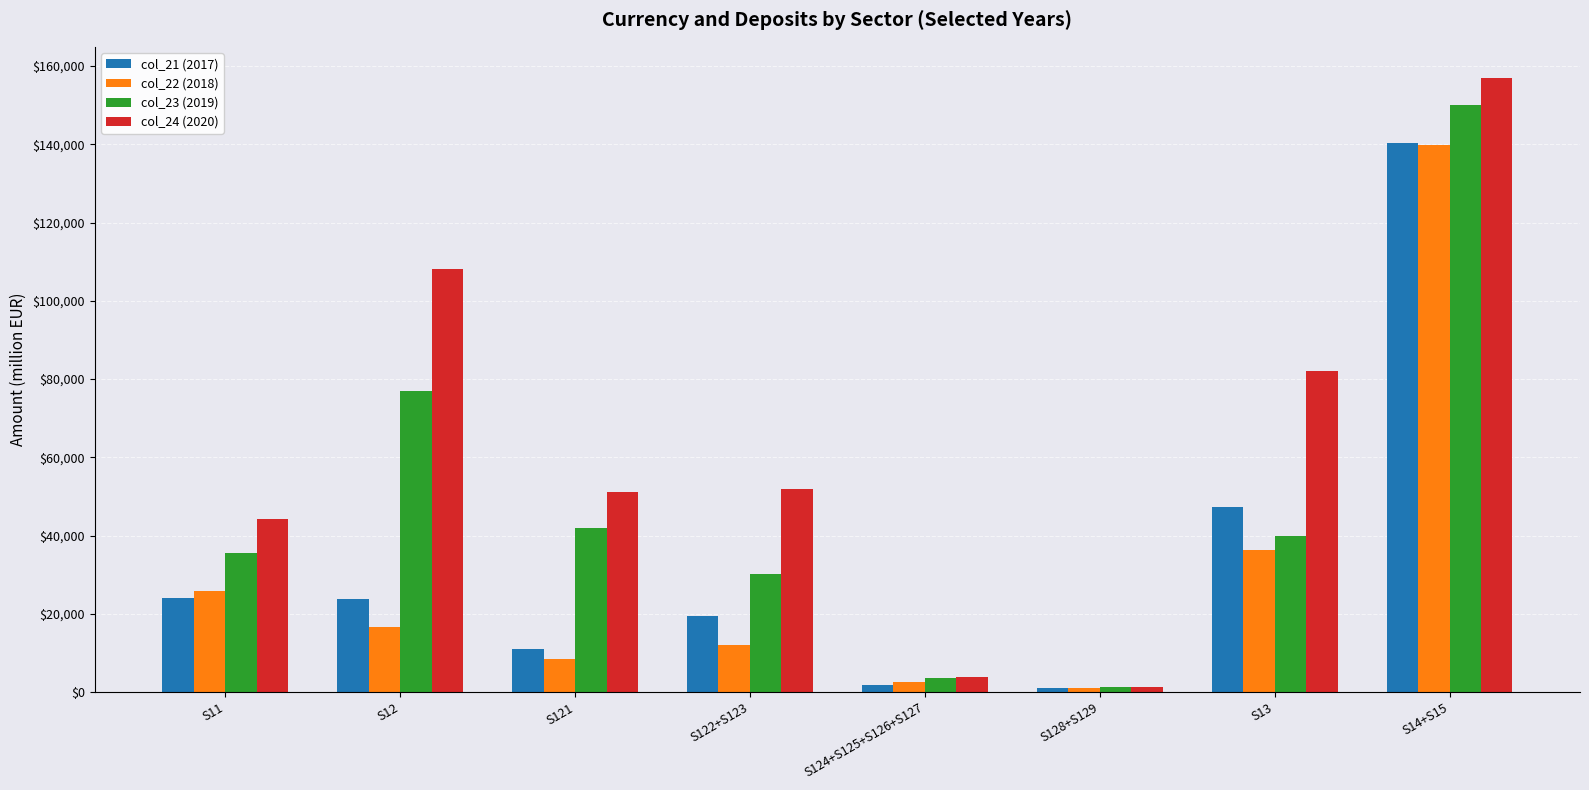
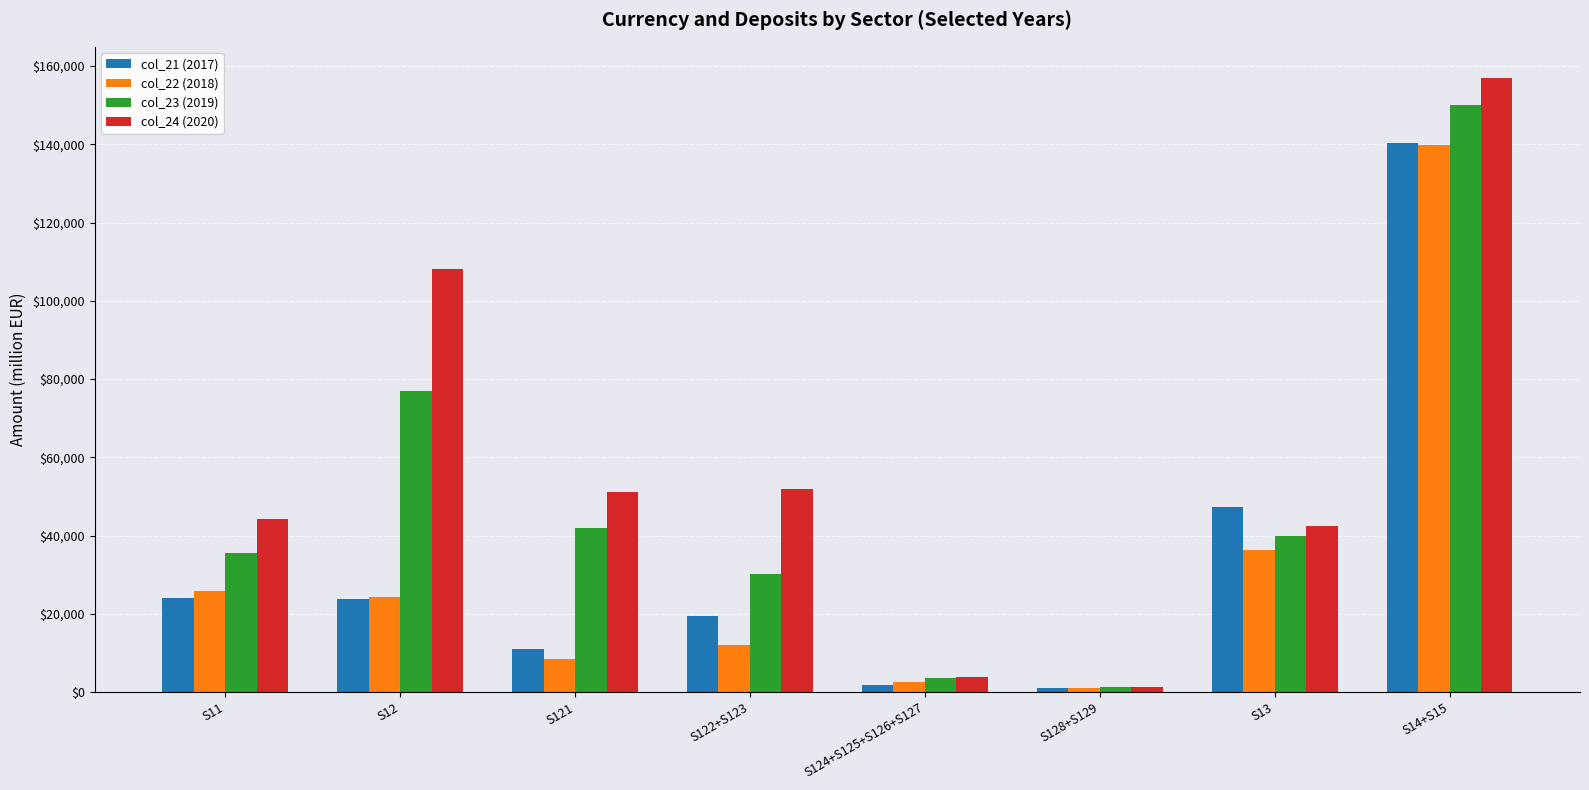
  {
    "col_21 (2017)": {
      "S11": "$24,000",
      "S12": "$24,000",
      "S121": "$11,000",
      "S122+S123": "$19,000",
      "S124+S125+S126+S127": "$2,000",
      "S128+S129": "$1,000",
      "S13": "$47,000",
      "S14+S15": "$140,000"
    },
    "col_22 (2018)": {
      "S11": "$26,000",
-     "S12": "$17,000",
+     "S12": "$24,000",
      "S121": "$9,000",
      "S122+S123": "$12,000",
      "S124+S125+S126+S127": "$2,000",
      "S128+S129": "$1,000",
      "S13": "$36,000",
      "S14+S15": "$140,000"
    },
    "col_23 (2019)": {
      "S11": "$36,000",
      "S12": "$77,000",
      "S121": "$42,000",
      "S122+S123": "$30,000",
      "S124+S125+S126+S127": "$3,000",
      "S128+S129": "$1,000",
      "S13": "$40,000",
      "S14+S15": "$150,000"
    },
    "col_24 (2020)": {
      "S11": "$44,000",
      "S12": "$108,000",
      "S121": "$51,000",
      "S122+S123": "$52,000",
      "S124+S125+S126+S127": "$4,000",
      "S128+S129": "$1,000",
-     "S13": "$82,000",
+     "S13": "$42,000",
      "S14+S15": "$157,000"
    }
  }
